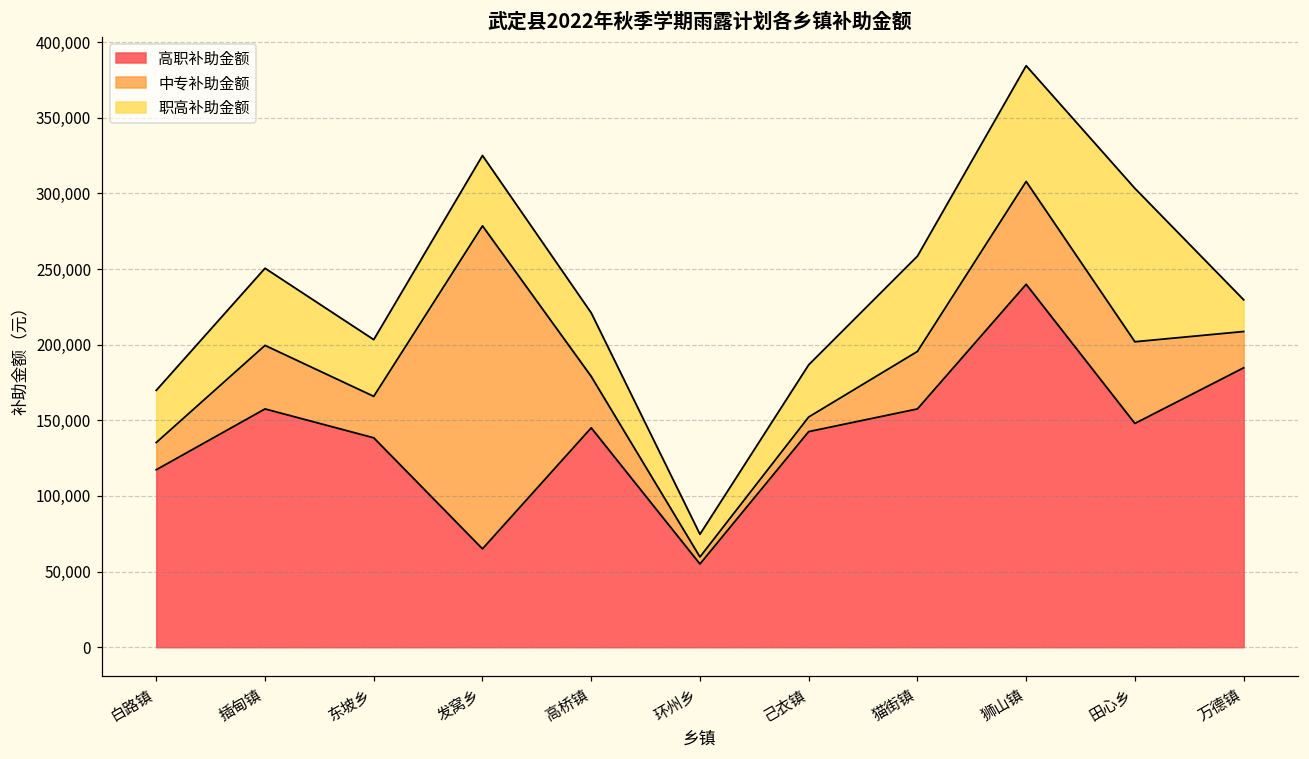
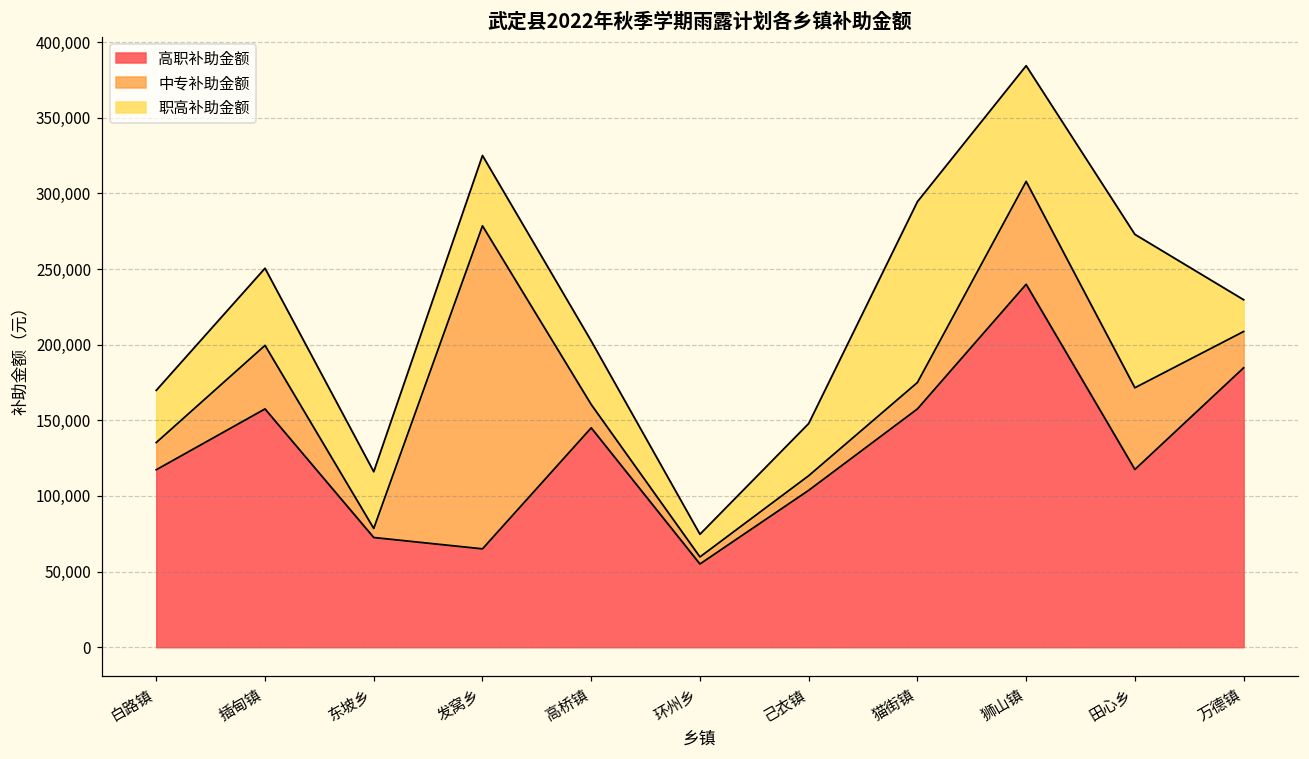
  {
    "高职补助金额": {
      "白路镇": "117,000",
      "插甸镇": "158,000",
-     "东坡乡": "138,000",
+     "东坡乡": "73,000",
      "发窝乡": "65,000",
      "高桥镇": "145,000",
      "环州乡": "55,000",
-     "己衣镇": "143,000",
+     "己衣镇": "104,000",
      "猫街镇": "158,000",
      "狮山镇": "240,000",
-     "田心乡": "148,000",
+     "田心乡": "118,000",
      "万德镇": "185,000"
    },
    "中专补助金额": {
      "白路镇": "18,000",
      "插甸镇": "42,000",
-     "东坡乡": "27,000",
+     "东坡乡": "6,000",
      "发窝乡": "214,000",
-     "高桥镇": "34,000",
+     "高桥镇": "15,000",
      "环州乡": "5,000",
      "己衣镇": "10,000",
-     "猫街镇": "38,000",
+     "猫街镇": "17,000",
      "狮山镇": "68,000",
      "田心乡": "54,000",
      "万德镇": "24,000"
    },
    "职高补助金额": {
      "白路镇": "35,000",
      "插甸镇": "51,000",
      "东坡乡": "38,000",
      "发窝乡": "47,000",
      "高桥镇": "42,000",
      "环州乡": "15,000",
      "己衣镇": "35,000",
-     "猫街镇": "63,000",
+     "猫街镇": "120,000",
      "狮山镇": "77,000",
      "田心乡": "101,000",
      "万德镇": "21,000"
    }
  }
